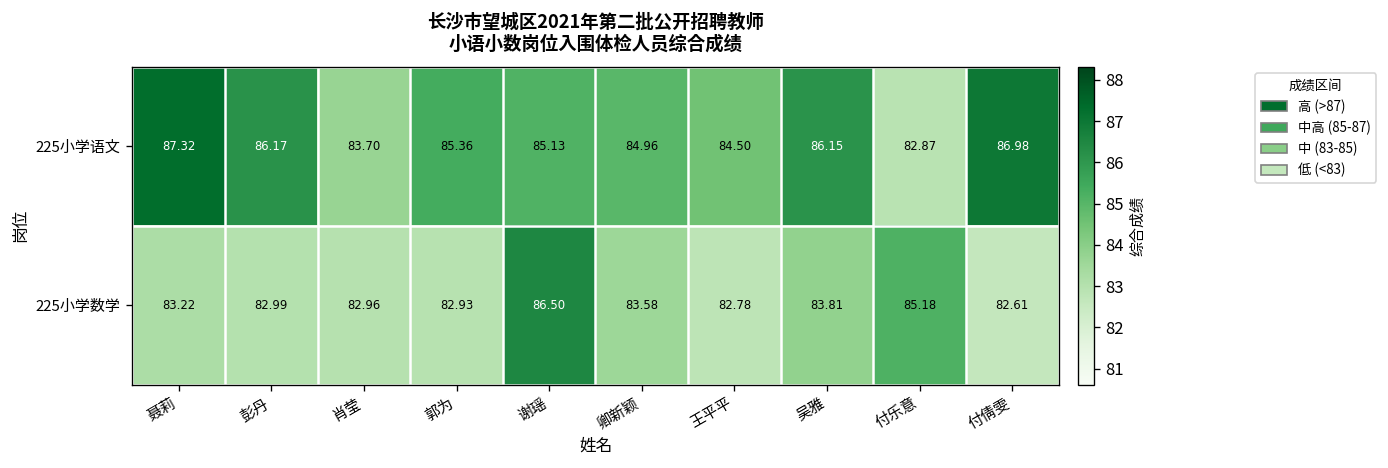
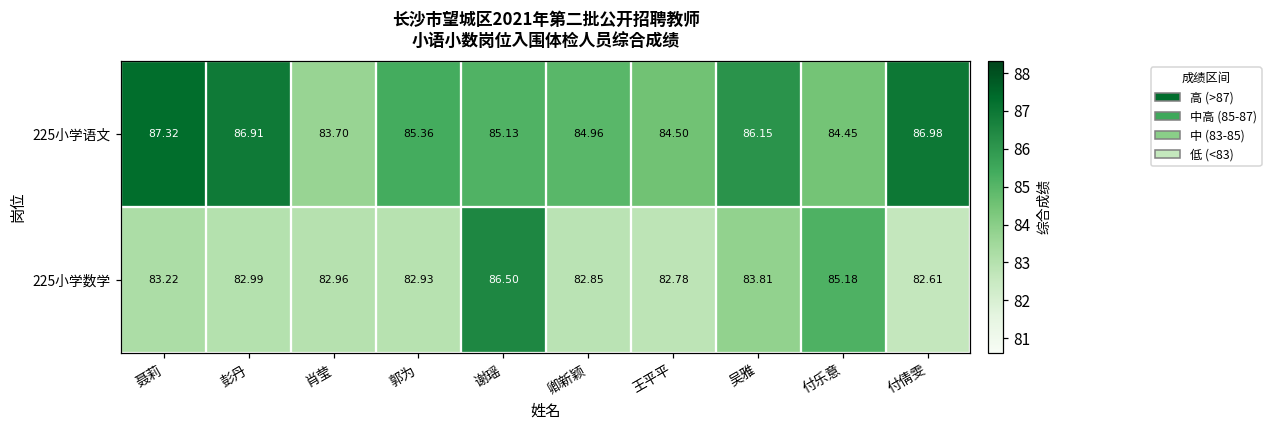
  {
    "225小学语文": {
      "聂莉": 87.32,
-     "彭丹": 86.17,
+     "彭丹": 86.91,
      "肖莹": 83.70,
      "郭为": 85.36,
      "谢瑶": 85.13,
      "卿新颖": 84.96,
      "王平平": 84.50,
      "吴雅": 86.15,
-     "付乐意": 82.87,
+     "付乐意": 84.45,
      "付倩雯": 86.98
    },
    "225小学数学": {
      "聂莉": 83.22,
      "彭丹": 82.99,
      "肖莹": 82.96,
      "郭为": 82.93,
      "谢瑶": 86.50,
-     "卿新颖": 83.58,
+     "卿新颖": 82.85,
      "王平平": 82.78,
      "吴雅": 83.81,
      "付乐意": 85.18,
      "付倩雯": 82.61
    }
  }
